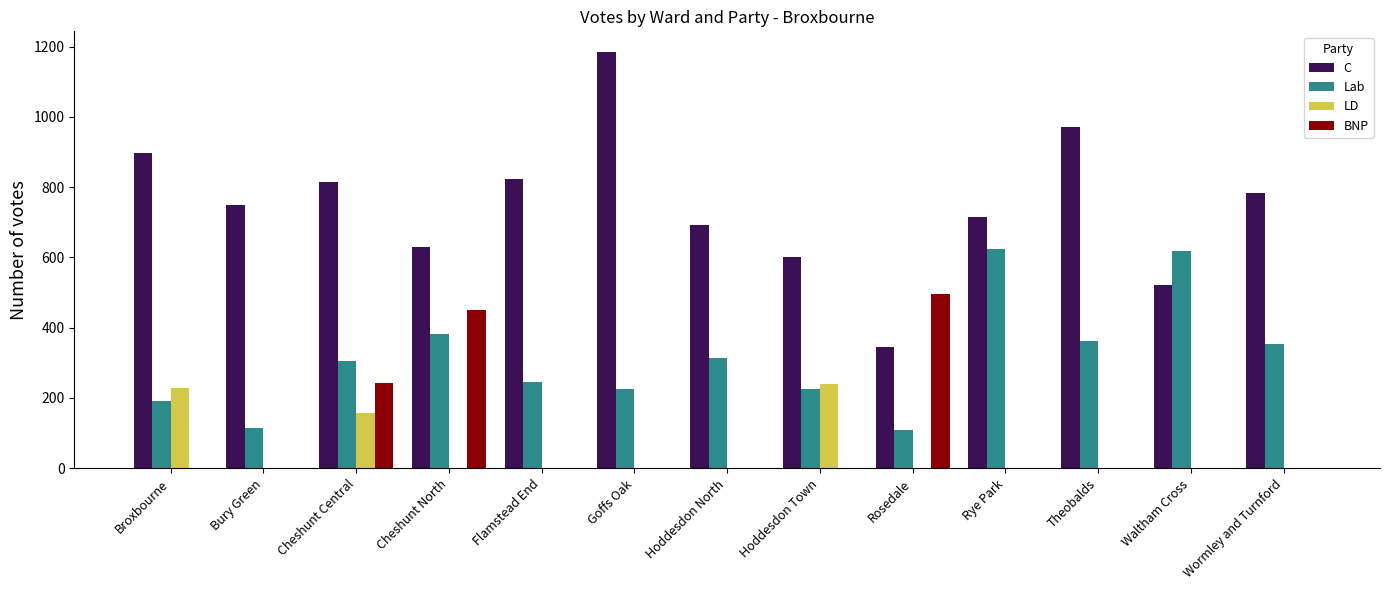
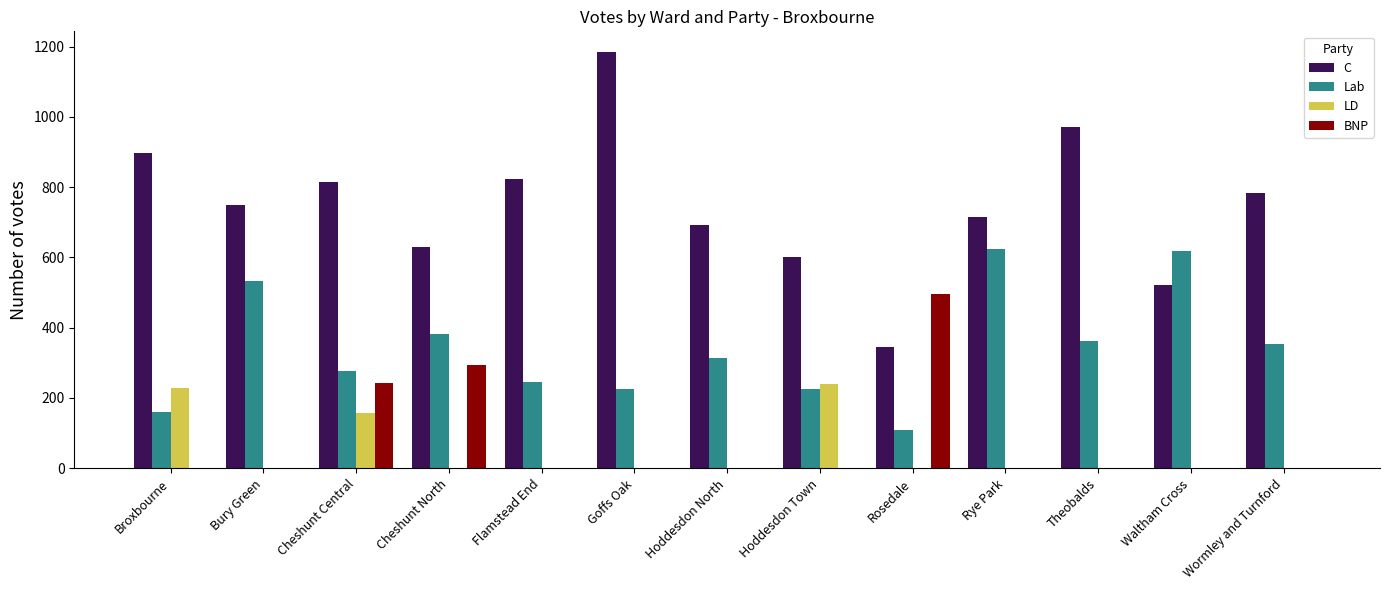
  {
    "C": {
      "Broxbourne": 900,
      "Bury Green": 750,
      "Cheshunt Central": 820,
      "Cheshunt North": 630,
      "Flamstead End": 820,
      "Goffs Oak": 1180,
      "Hoddesdon North": 690,
      "Hoddesdon Town": 600,
      "Rosedale": 350,
      "Rye Park": 710,
      "Theobalds": 970,
      "Waltham Cross": 520,
      "Wormley and Turnford": 780
    },
    "Lab": {
-     "Broxbourne": 190,
-     "Bury Green": 110,
-     "Cheshunt Central": 300,
+     "Broxbourne": 160,
+     "Bury Green": 530,
+     "Cheshunt Central": 280,
      "Cheshunt North": 380,
      "Flamstead End": 240,
      "Goffs Oak": 230,
      "Hoddesdon North": 310,
      "Hoddesdon Town": 230,
      "Rosedale": 110,
      "Rye Park": 630,
      "Theobalds": 360,
      "Waltham Cross": 620,
      "Wormley and Turnford": 350
    },
    "LD": {
      "Broxbourne": 230,
      "Bury Green": 0,
      "Cheshunt Central": 160,
      "Cheshunt North": 0,
      "Flamstead End": 0,
      "Goffs Oak": 0,
      "Hoddesdon North": 0,
      "Hoddesdon Town": 240,
      "Rosedale": 0,
      "Rye Park": 0,
      "Theobalds": 0,
      "Waltham Cross": 0,
      "Wormley and Turnford": 0
    },
    "BNP": {
      "Broxbourne": 0,
      "Bury Green": 0,
      "Cheshunt Central": 240,
-     "Cheshunt North": 450,
+     "Cheshunt North": 290,
      "Flamstead End": 0,
      "Goffs Oak": 0,
      "Hoddesdon North": 0,
      "Hoddesdon Town": 0,
      "Rosedale": 500,
      "Rye Park": 0,
      "Theobalds": 0,
      "Waltham Cross": 0,
      "Wormley and Turnford": 0
    }
  }
